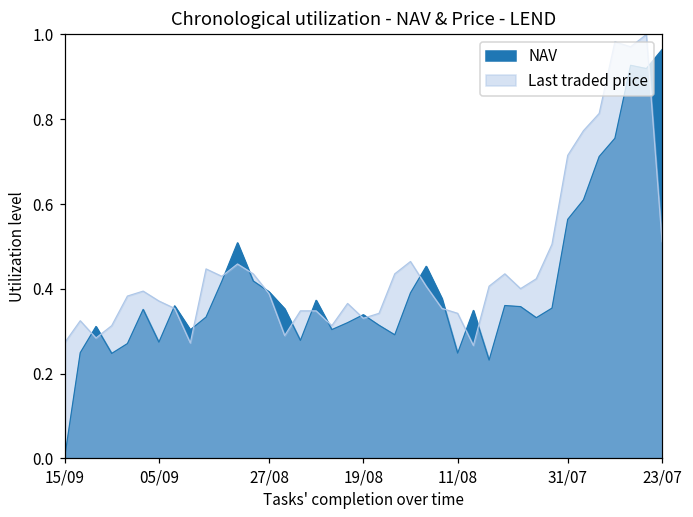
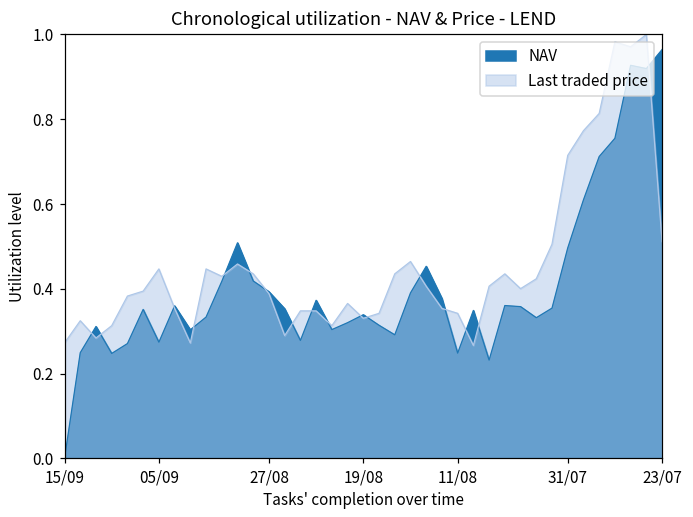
  {
    "NAV": {
      "15/09": 0.00,
      "05/09": 0.27,
      "19/08": 0.34,
      "11/08": 0.25,
-     "31/07": 0.56,
+     "31/07": 0.50,
      "23/07": 0.96
    },
    "Last traded price": {
      "15/09": 0.27,
-     "05/09": 0.37,
+     "05/09": 0.45,
      "19/08": 0.33,
      "11/08": 0.34,
      "31/07": 0.71,
      "23/07": 0.51
    }
  }
